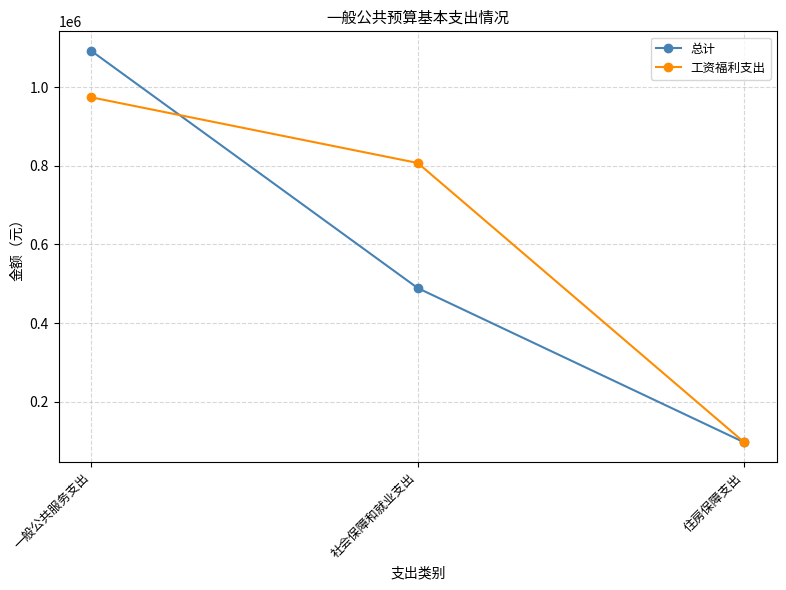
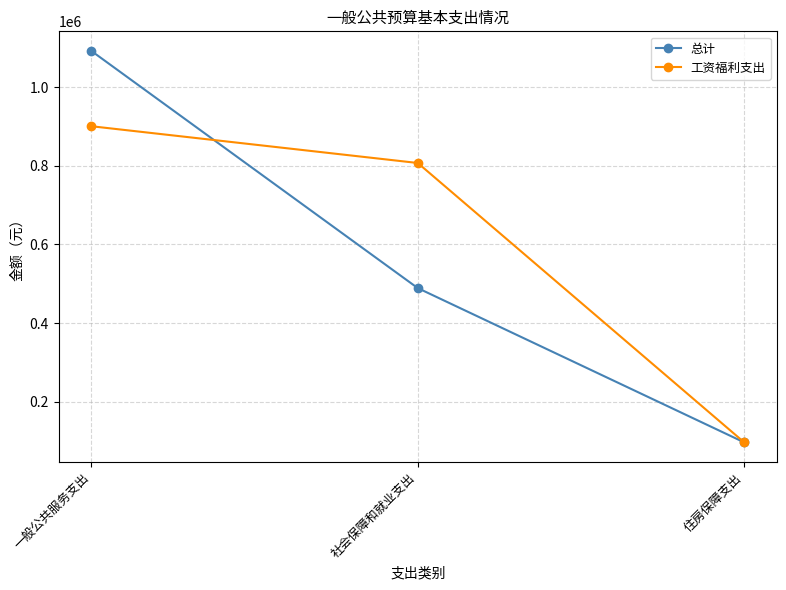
  {
    "总计": {
      "一般公共服务支出": 1090000,
      "社会保障和就业支出": 490000
    },
    "工资福利支出": {
-     "一般公共服务支出": 970000,
+     "一般公共服务支出": 900000,
      "社会保障和就业支出": 810000
    }
  }
